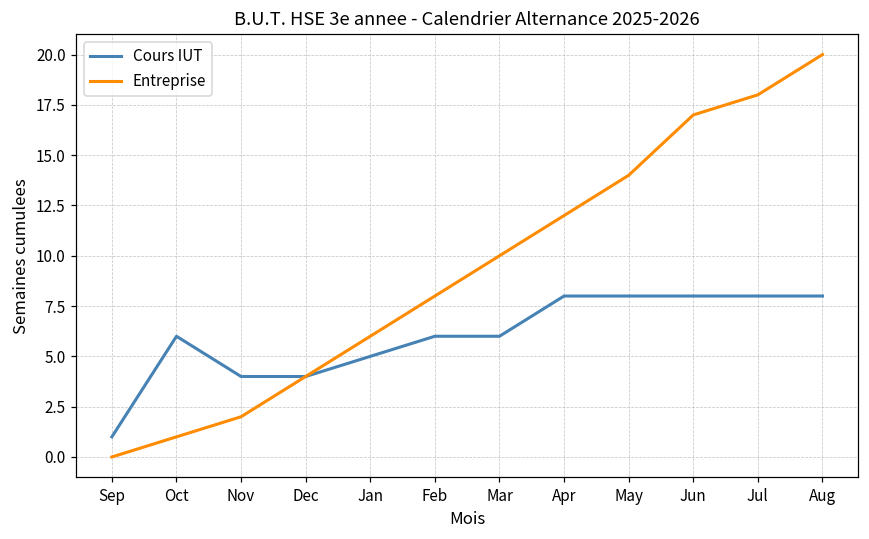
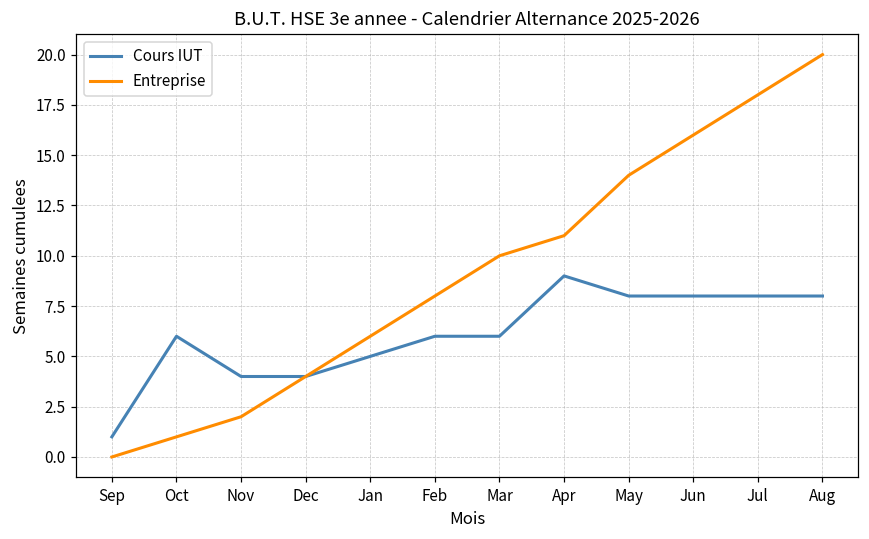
  {
    "Cours IUT": {
      "Sep": 1,
      "Oct": 6,
      "Nov": 4,
      "Jan": 5,
      "Feb": 6,
      "Mar": 6,
-     "Apr": 8,
+     "Apr": 9,
      "May": 8,
      "Jun": 8,
      "Jul": 8,
      "Aug": 8
    },
    "Entreprise": {
      "Sep": 0,
      "Oct": 1,
      "Nov": 2,
      "Jan": 6,
      "Feb": 8,
      "Mar": 10,
-     "Apr": 12,
+     "Apr": 11,
      "May": 14,
-     "Jun": 17,
+     "Jun": 16,
      "Jul": 18,
      "Aug": 20
    }
  }
